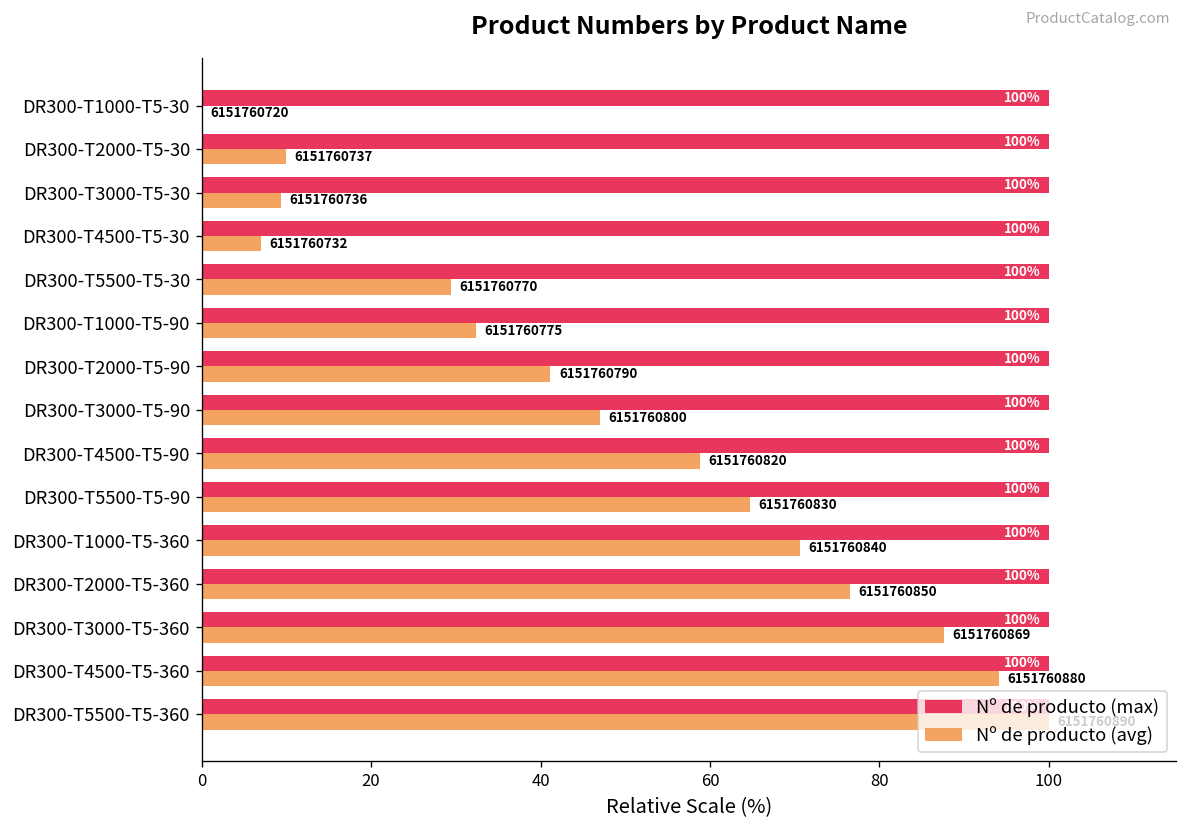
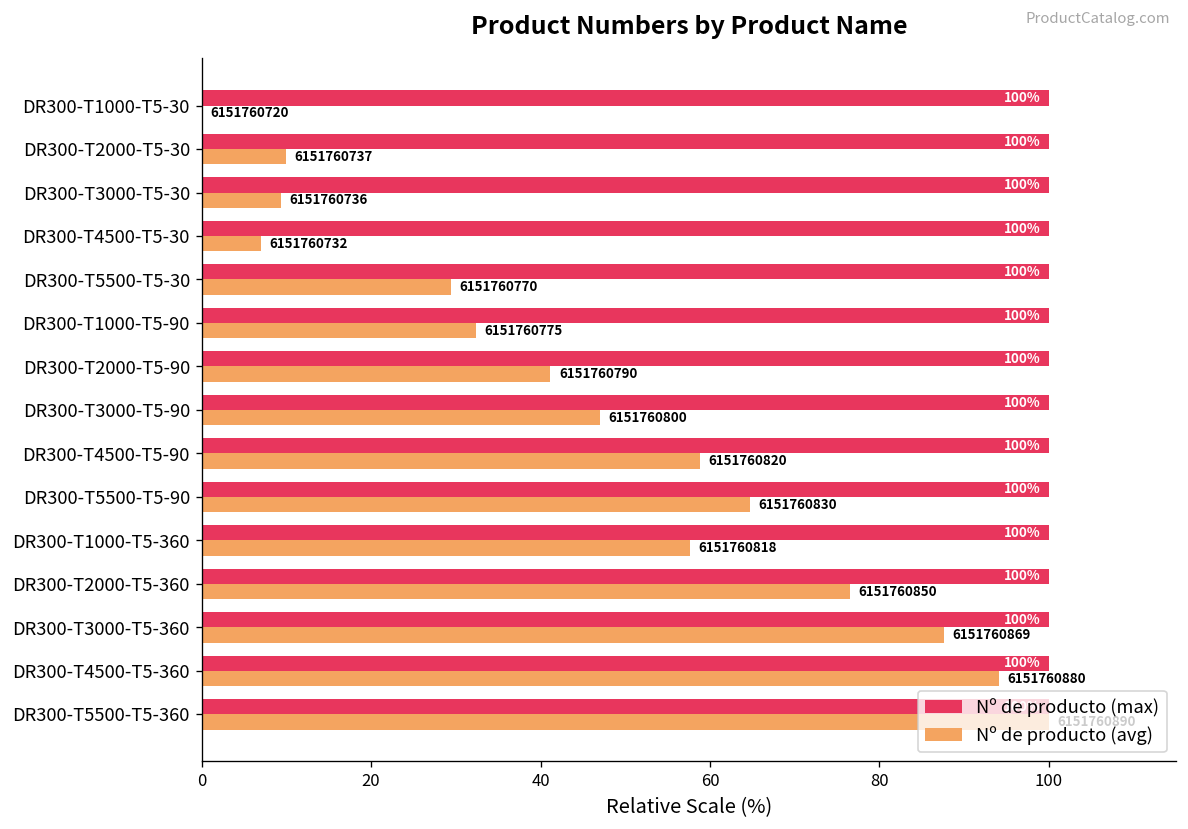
  {
    "Nº de producto (max)": {
      "DR300-T1000-T5-30": "100%",
      "DR300-T2000-T5-30": "100%",
      "DR300-T3000-T5-30": "100%",
      "DR300-T4500-T5-30": "100%",
      "DR300-T5500-T5-30": "100%",
      "DR300-T1000-T5-90": "100%",
      "DR300-T2000-T5-90": "100%",
      "DR300-T3000-T5-90": "100%",
      "DR300-T4500-T5-90": "100%",
      "DR300-T5500-T5-90": "100%",
      "DR300-T1000-T5-360": "100%",
      "DR300-T2000-T5-360": "100%",
      "DR300-T3000-T5-360": "100%",
      "DR300-T4500-T5-360": "100%"
    },
    "Nº de producto (avg)": {
-     "DR300-T1000-T5-360": "6151760840"
+     "DR300-T1000-T5-360": "6151760818"
    }
  }
